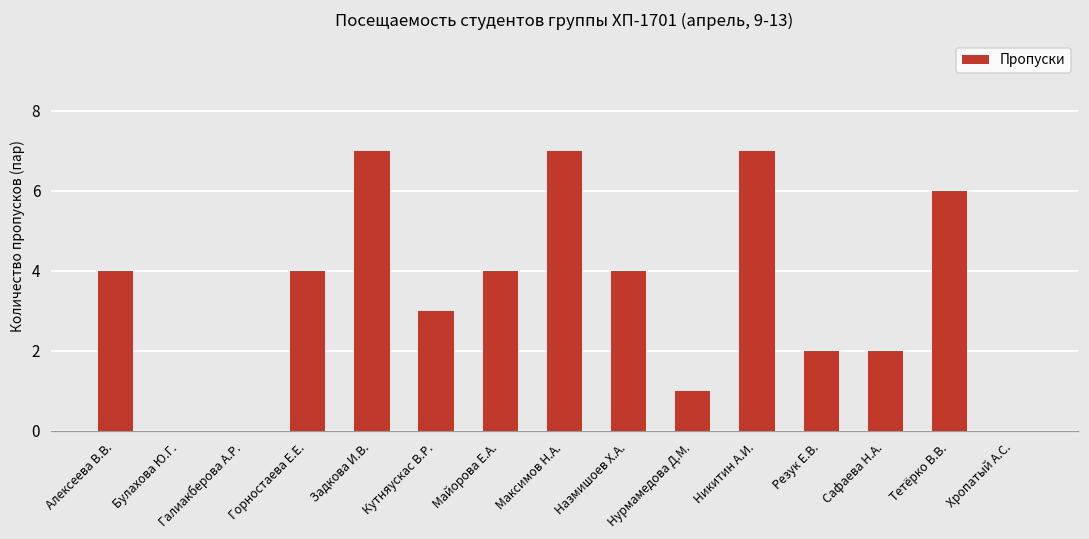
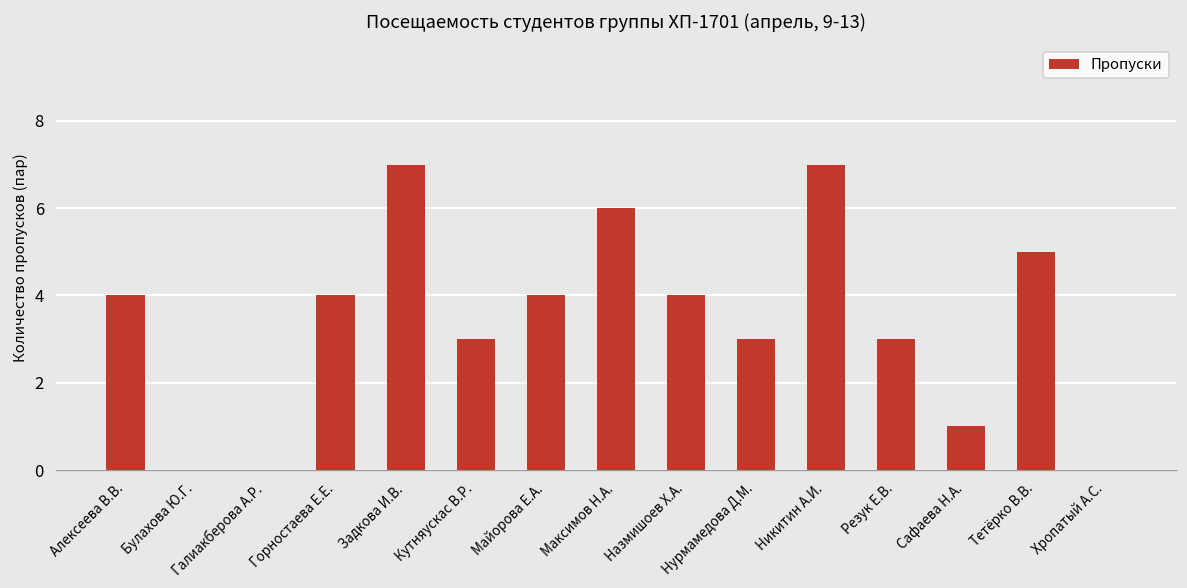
  {
    "Алексеева В.В.": 4,
    "Булахова Ю.Г.": 0,
    "Галиакберова А.Р.": 0,
    "Горностаева Е.Е.": 4,
    "Задкова И.В.": 7,
    "Кутняускас В.Р.": 3,
    "Майорова Е.А.": 4,
-   "Максимов Н.А.": 7,
+   "Максимов Н.А.": 6,
    "Назмишоев Х.А.": 4,
-   "Нурмамедова Д.М.": 1,
+   "Нурмамедова Д.М.": 3,
    "Никитин А.И.": 7,
-   "Резук Е.В.": 2,
-   "Сафаева Н.А.": 2,
-   "Тетёрко В.В.": 6,
+   "Резук Е.В.": 3,
+   "Сафаева Н.А.": 1,
+   "Тетёрко В.В.": 5,
    "Хропатый А.С.": 0
  }
